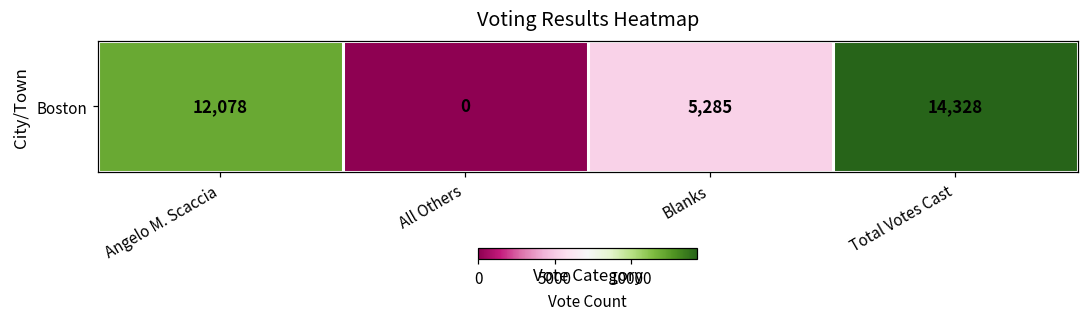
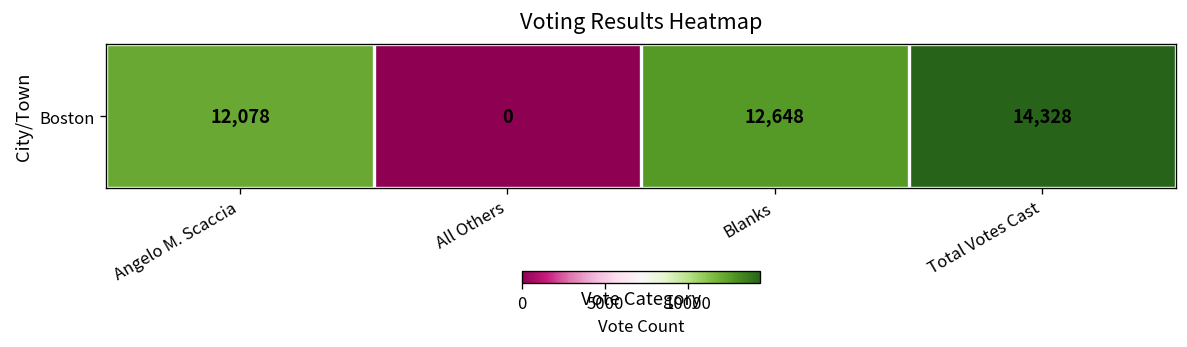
  {
    "Boston": {
      "Angelo M. Scaccia": "12,078",
      "All Others": "0",
-     "Blanks": "5,285",
+     "Blanks": "12,648",
      "Total Votes Cast": "14,328"
    }
  }
